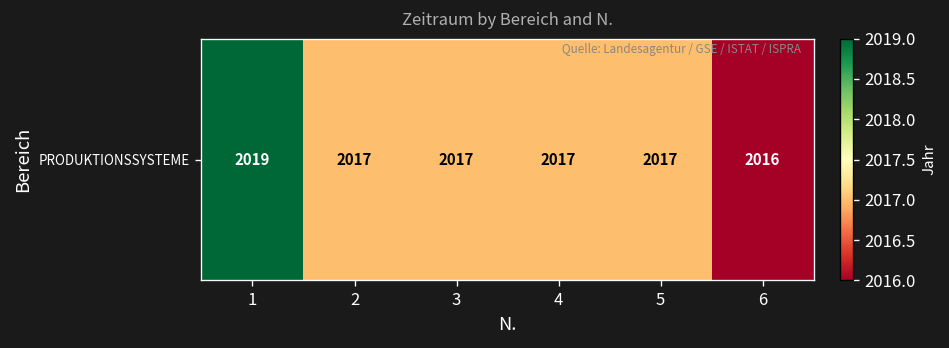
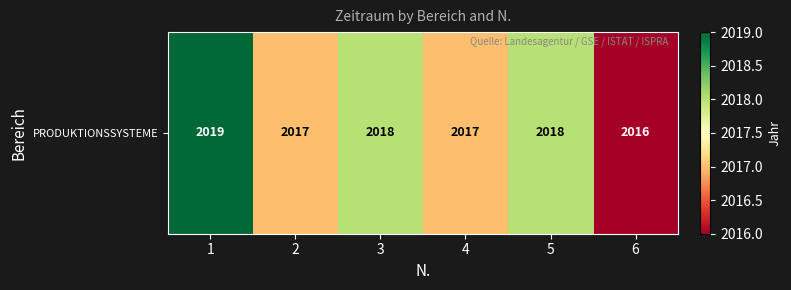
  {
    "PRODUKTIONSSYSTEME": {
      "1": 2019,
      "2": 2017,
-     "3": 2017,
+     "3": 2018,
      "4": 2017,
-     "5": 2017,
+     "5": 2018,
      "6": 2016
    }
  }
